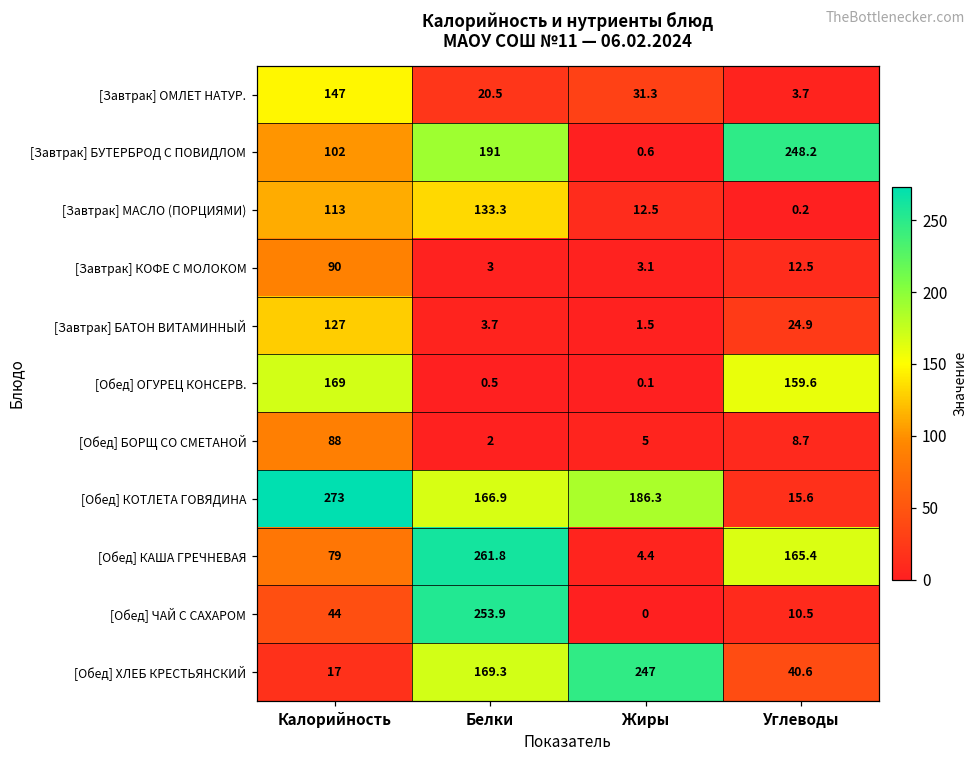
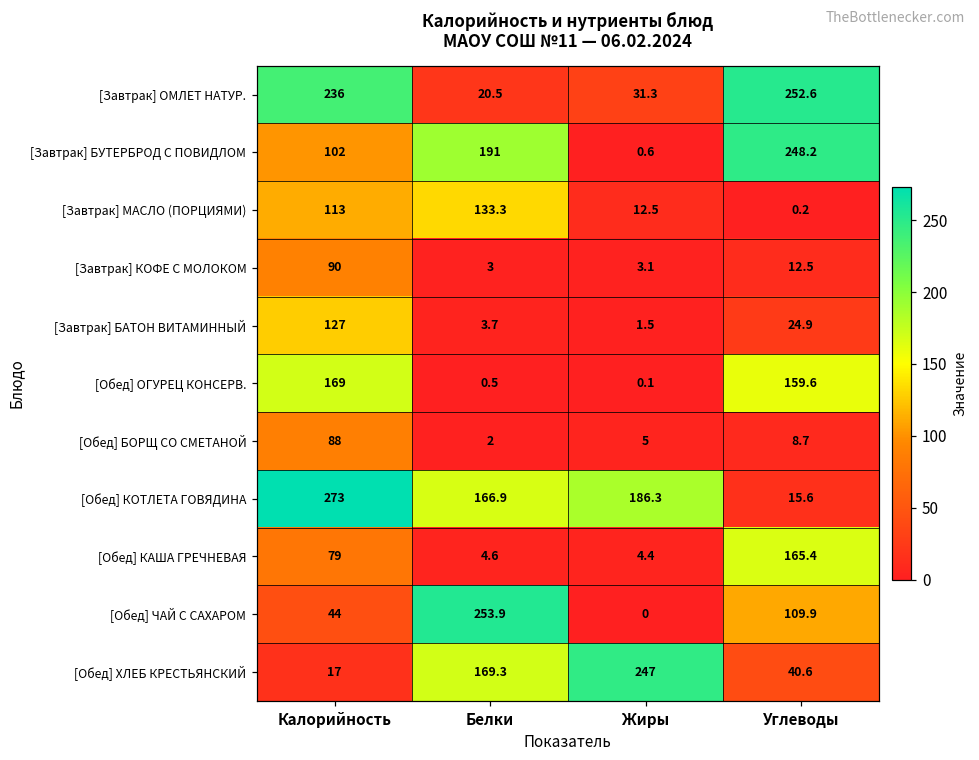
  {
    "[Завтрак] ОМЛЕТ НАТУР.": {
-     "Калорийность": 147,
+     "Калорийность": 236,
      "Белки": 20.5,
      "Жиры": 31.3,
-     "Углеводы": 3.7
+     "Углеводы": 252.6
    },
    "[Завтрак] БУТЕРБРОД С ПОВИДЛОМ": {
      "Калорийность": 102,
      "Белки": 191,
      "Жиры": 0.6,
      "Углеводы": 248.2
    },
    "[Завтрак] МАСЛО (ПОРЦИЯМИ)": {
      "Калорийность": 113,
      "Белки": 133.3,
      "Жиры": 12.5,
      "Углеводы": 0.2
    },
    "[Завтрак] КОФЕ С МОЛОКОМ": {
      "Калорийность": 90,
      "Белки": 3,
      "Жиры": 3.1,
      "Углеводы": 12.5
    },
    "[Завтрак] БАТОН ВИТАМИННЫЙ": {
      "Калорийность": 127,
      "Белки": 3.7,
      "Жиры": 1.5,
      "Углеводы": 24.9
    },
    "[Обед] ОГУРЕЦ КОНСЕРВ.": {
      "Калорийность": 169,
      "Белки": 0.5,
      "Жиры": 0.1,
      "Углеводы": 159.6
    },
    "[Обед] БОРЩ СО СМЕТАНОЙ": {
      "Калорийность": 88,
      "Белки": 2,
      "Жиры": 5,
      "Углеводы": 8.7
    },
    "[Обед] КОТЛЕТА ГОВЯДИНА": {
      "Калорийность": 273,
      "Белки": 166.9,
      "Жиры": 186.3,
      "Углеводы": 15.6
    },
    "[Обед] КАША ГРЕЧНЕВАЯ": {
      "Калорийность": 79,
-     "Белки": 261.8,
+     "Белки": 4.6,
      "Жиры": 4.4,
      "Углеводы": 165.4
    },
    "[Обед] ЧАЙ С САХАРОМ": {
      "Калорийность": 44,
      "Белки": 253.9,
      "Жиры": 0,
-     "Углеводы": 10.5
+     "Углеводы": 109.9
    },
    "[Обед] ХЛЕБ КРЕСТЬЯНСКИЙ": {
      "Калорийность": 17,
      "Белки": 169.3,
      "Жиры": 247,
      "Углеводы": 40.6
    }
  }
